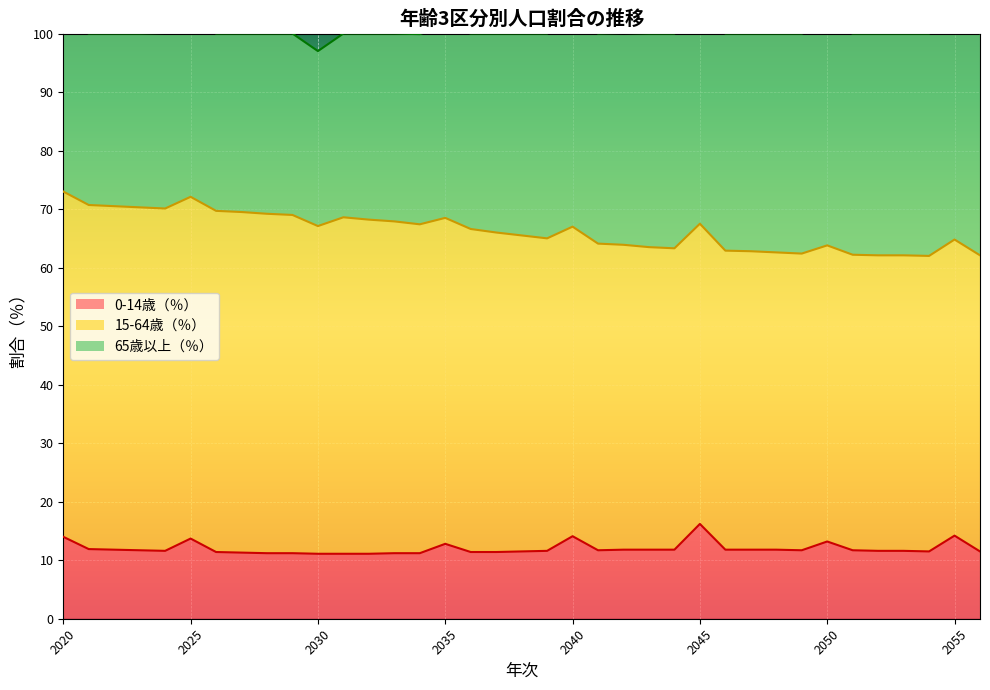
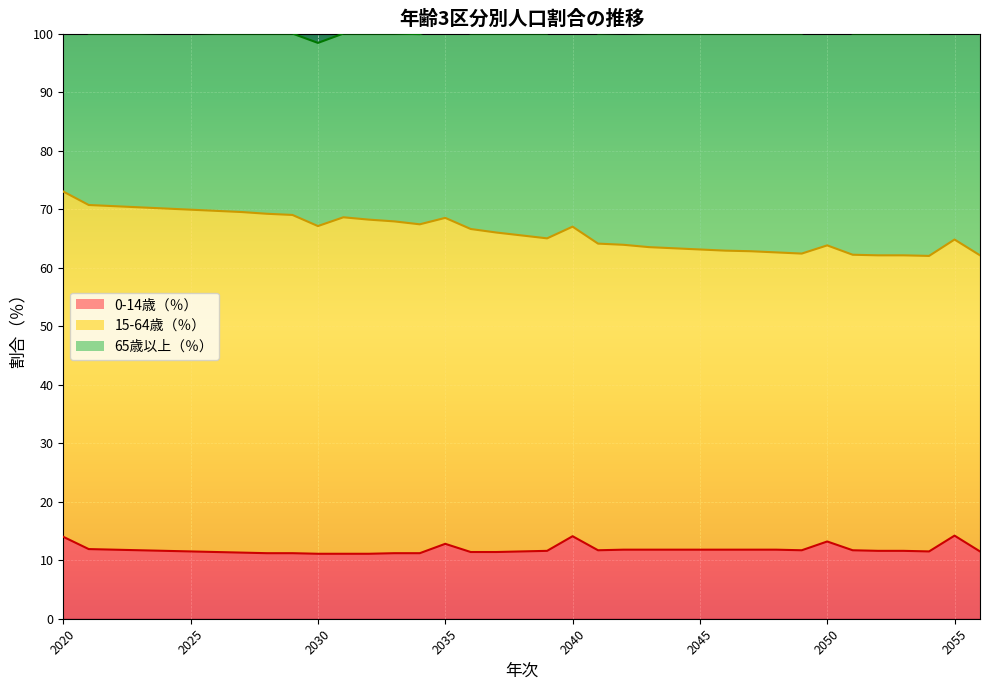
  {
    "0-14歳（％）": {
      "2020": 14,
-     "2025": 14,
+     "2025": 12,
      "2030": 11,
      "2035": 13,
      "2040": 14,
-     "2045": 16,
+     "2045": 12,
      "2050": 13,
      "2055": 14
    },
    "15-64歳（％）": {
      "2020": 59,
      "2025": 58,
      "2030": 56,
      "2035": 56,
      "2040": 53,
      "2045": 51,
      "2050": 51,
      "2055": 51
    },
    "65歳以上（％）": {
-     "2030": 30
+     "2030": 31
    }
  }
